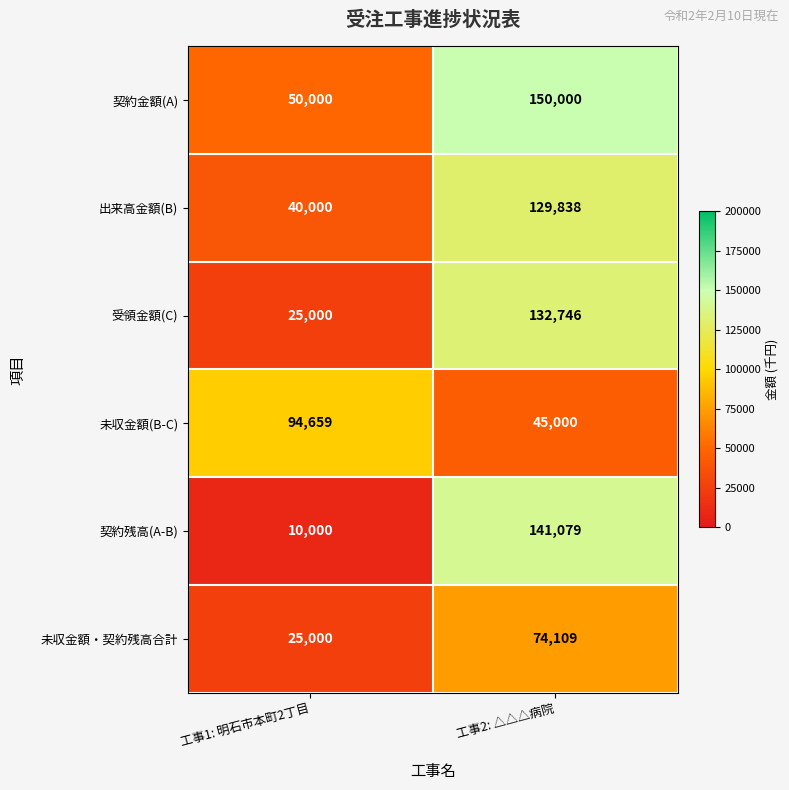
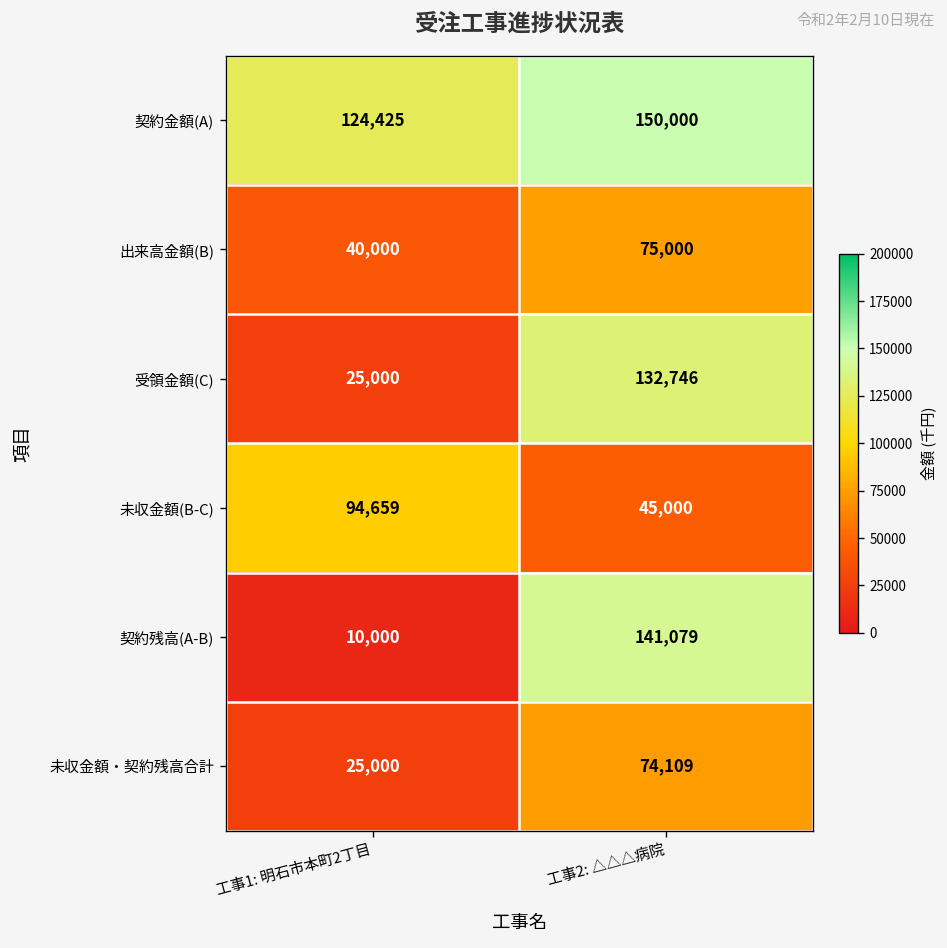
  {
    "契約金額(A)": {
-     "工事1: 明石市本町2丁目": "50,000",
+     "工事1: 明石市本町2丁目": "124,425",
      "工事2: △△△病院": "150,000"
    },
    "出来高金額(B)": {
      "工事1: 明石市本町2丁目": "40,000",
-     "工事2: △△△病院": "129,838"
+     "工事2: △△△病院": "75,000"
    },
    "受領金額(C)": {
      "工事1: 明石市本町2丁目": "25,000",
      "工事2: △△△病院": "132,746"
    },
    "未収金額(B-C)": {
      "工事1: 明石市本町2丁目": "94,659",
      "工事2: △△△病院": "45,000"
    },
    "契約残高(A-B)": {
      "工事1: 明石市本町2丁目": "10,000",
      "工事2: △△△病院": "141,079"
    },
    "未収金額・契約残高合計": {
      "工事1: 明石市本町2丁目": "25,000",
      "工事2: △△△病院": "74,109"
    }
  }
